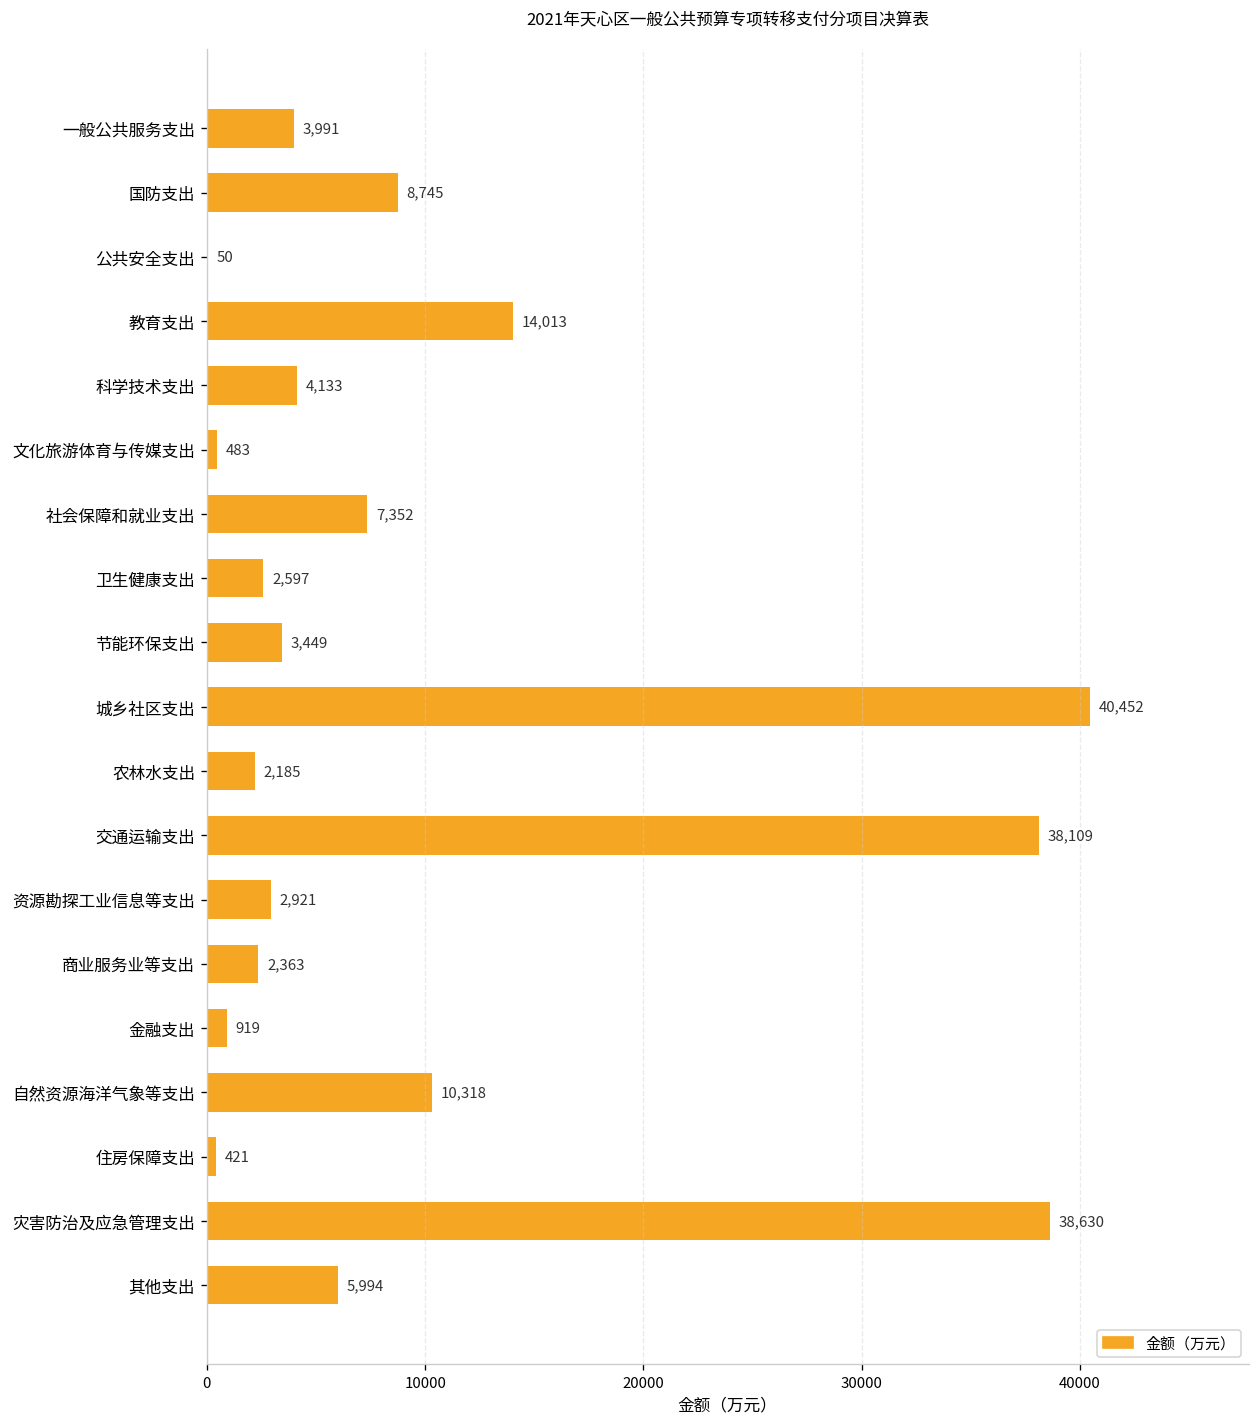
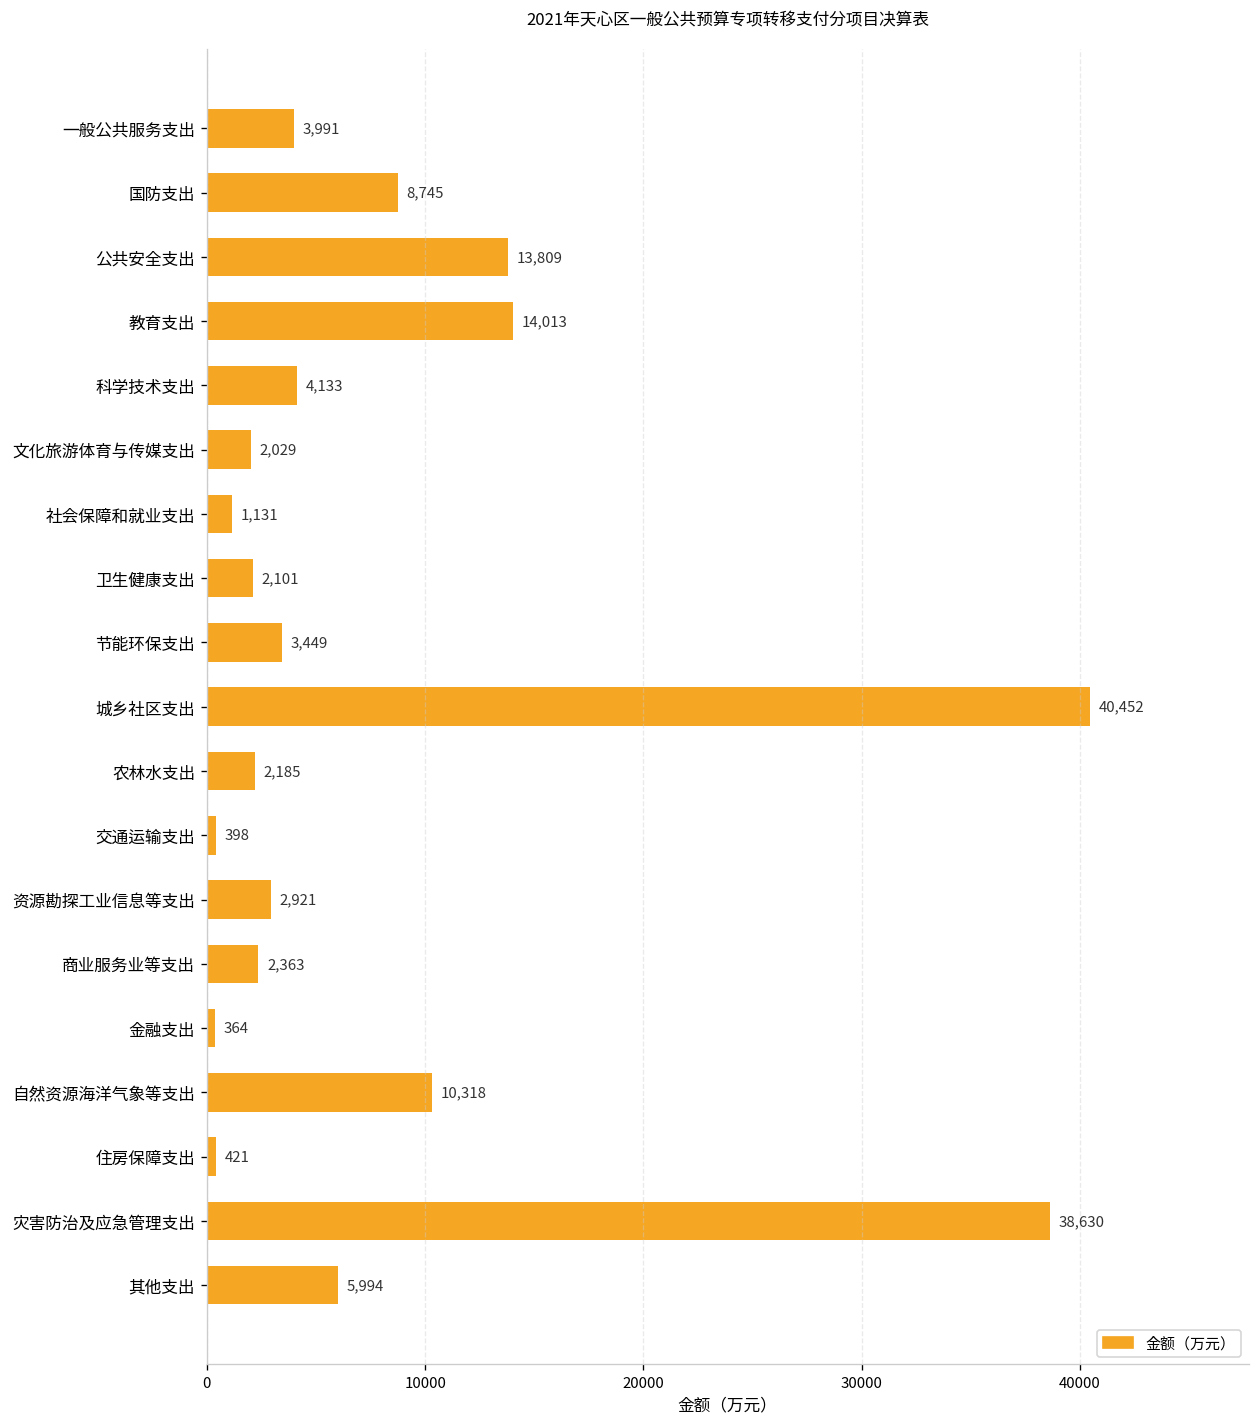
  {
    "一般公共服务支出": "3,991",
    "国防支出": "8,745",
-   "公共安全支出": "50",
+   "公共安全支出": "13,809",
    "教育支出": "14,013",
    "科学技术支出": "4,133",
-   "文化旅游体育与传媒支出": "483",
-   "社会保障和就业支出": "7,352",
-   "卫生健康支出": "2,597",
+   "文化旅游体育与传媒支出": "2,029",
+   "社会保障和就业支出": "1,131",
+   "卫生健康支出": "2,101",
    "节能环保支出": "3,449",
    "城乡社区支出": "40,452",
    "农林水支出": "2,185",
-   "交通运输支出": "38,109",
+   "交通运输支出": "398",
    "资源勘探工业信息等支出": "2,921",
    "商业服务业等支出": "2,363",
-   "金融支出": "919",
+   "金融支出": "364",
    "自然资源海洋气象等支出": "10,318",
    "住房保障支出": "421",
    "灾害防治及应急管理支出": "38,630",
    "其他支出": "5,994"
  }
